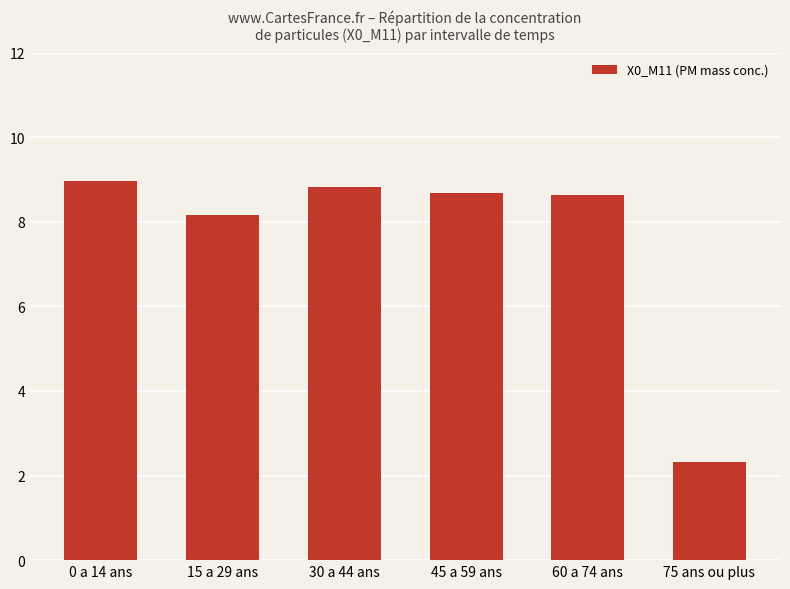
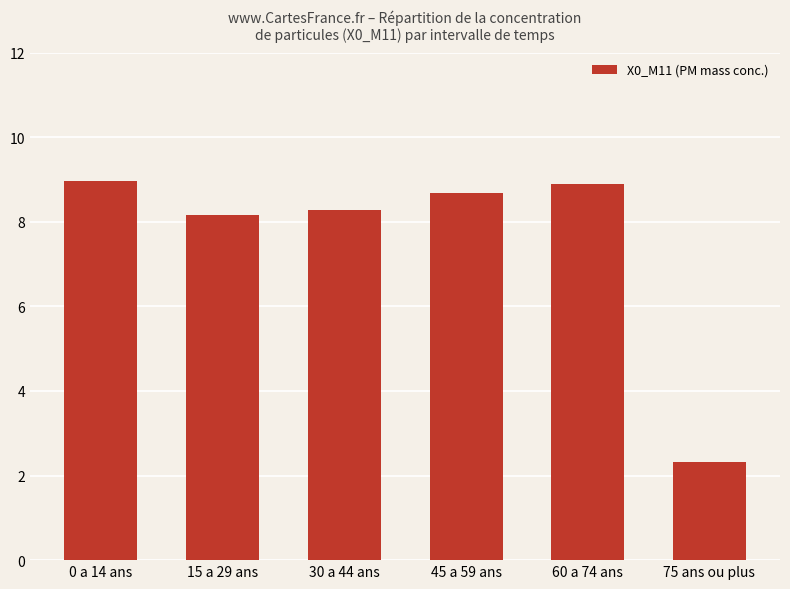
  {
    "0 a 14 ans": 9.0,
    "15 a 29 ans": 8.2,
-   "30 a 44 ans": 8.8,
+   "30 a 44 ans": 8.3,
    "45 a 59 ans": 8.7,
-   "60 a 74 ans": 8.6,
+   "60 a 74 ans": 8.9,
    "75 ans ou plus": 2.3
  }
